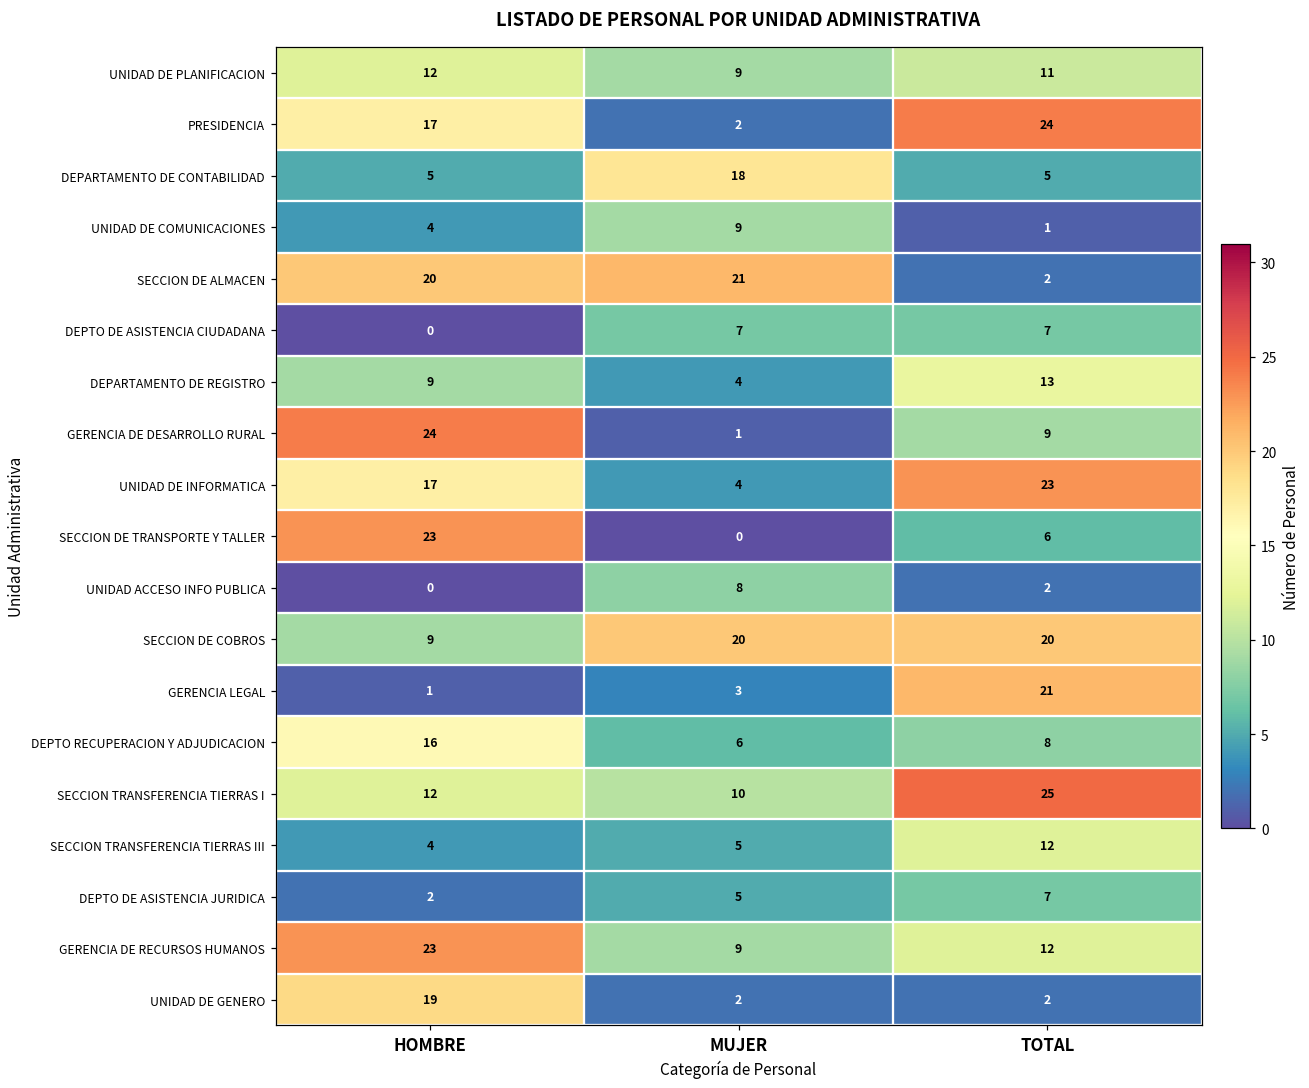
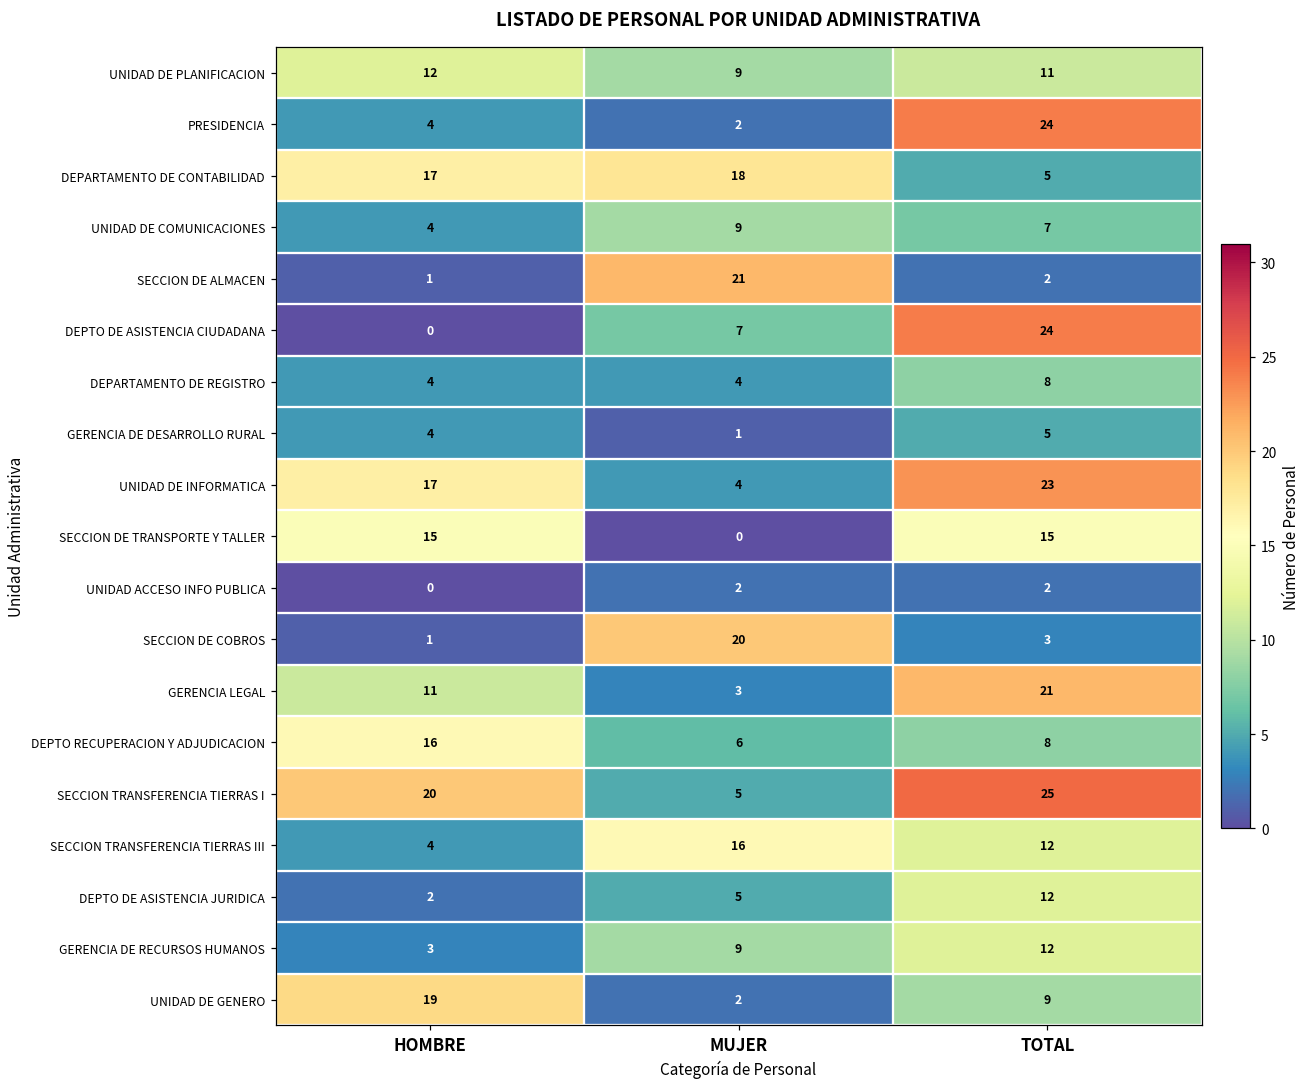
  {
    "UNIDAD DE PLANIFICACION": {
      "HOMBRE": 12,
      "MUJER": 9,
      "TOTAL": 11
    },
    "PRESIDENCIA": {
-     "HOMBRE": 17,
+     "HOMBRE": 4,
      "MUJER": 2,
      "TOTAL": 24
    },
    "DEPARTAMENTO DE CONTABILIDAD": {
-     "HOMBRE": 5,
+     "HOMBRE": 17,
      "MUJER": 18,
      "TOTAL": 5
    },
    "UNIDAD DE COMUNICACIONES": {
      "HOMBRE": 4,
      "MUJER": 9,
-     "TOTAL": 1
+     "TOTAL": 7
    },
    "SECCION DE ALMACEN": {
-     "HOMBRE": 20,
+     "HOMBRE": 1,
      "MUJER": 21,
      "TOTAL": 2
    },
    "DEPTO DE ASISTENCIA CIUDADANA": {
      "HOMBRE": 0,
      "MUJER": 7,
-     "TOTAL": 7
+     "TOTAL": 24
    },
    "DEPARTAMENTO DE REGISTRO": {
-     "HOMBRE": 9,
+     "HOMBRE": 4,
      "MUJER": 4,
-     "TOTAL": 13
+     "TOTAL": 8
    },
    "GERENCIA DE DESARROLLO RURAL": {
-     "HOMBRE": 24,
+     "HOMBRE": 4,
      "MUJER": 1,
-     "TOTAL": 9
+     "TOTAL": 5
    },
    "UNIDAD DE INFORMATICA": {
      "HOMBRE": 17,
      "MUJER": 4,
      "TOTAL": 23
    },
    "SECCION DE TRANSPORTE Y TALLER": {
-     "HOMBRE": 23,
+     "HOMBRE": 15,
      "MUJER": 0,
-     "TOTAL": 6
+     "TOTAL": 15
    },
    "UNIDAD ACCESO INFO PUBLICA": {
      "HOMBRE": 0,
-     "MUJER": 8,
+     "MUJER": 2,
      "TOTAL": 2
    },
    "SECCION DE COBROS": {
-     "HOMBRE": 9,
+     "HOMBRE": 1,
      "MUJER": 20,
-     "TOTAL": 20
+     "TOTAL": 3
    },
    "GERENCIA LEGAL": {
-     "HOMBRE": 1,
+     "HOMBRE": 11,
      "MUJER": 3,
      "TOTAL": 21
    },
    "DEPTO RECUPERACION Y ADJUDICACION": {
      "HOMBRE": 16,
      "MUJER": 6,
      "TOTAL": 8
    },
    "SECCION TRANSFERENCIA TIERRAS I": {
-     "HOMBRE": 12,
-     "MUJER": 10,
+     "HOMBRE": 20,
+     "MUJER": 5,
      "TOTAL": 25
    },
    "SECCION TRANSFERENCIA TIERRAS III": {
      "HOMBRE": 4,
-     "MUJER": 5,
+     "MUJER": 16,
      "TOTAL": 12
    },
    "DEPTO DE ASISTENCIA JURIDICA": {
      "HOMBRE": 2,
      "MUJER": 5,
-     "TOTAL": 7
+     "TOTAL": 12
    },
    "GERENCIA DE RECURSOS HUMANOS": {
-     "HOMBRE": 23,
+     "HOMBRE": 3,
      "MUJER": 9,
      "TOTAL": 12
    },
    "UNIDAD DE GENERO": {
      "HOMBRE": 19,
      "MUJER": 2,
-     "TOTAL": 2
+     "TOTAL": 9
    }
  }
